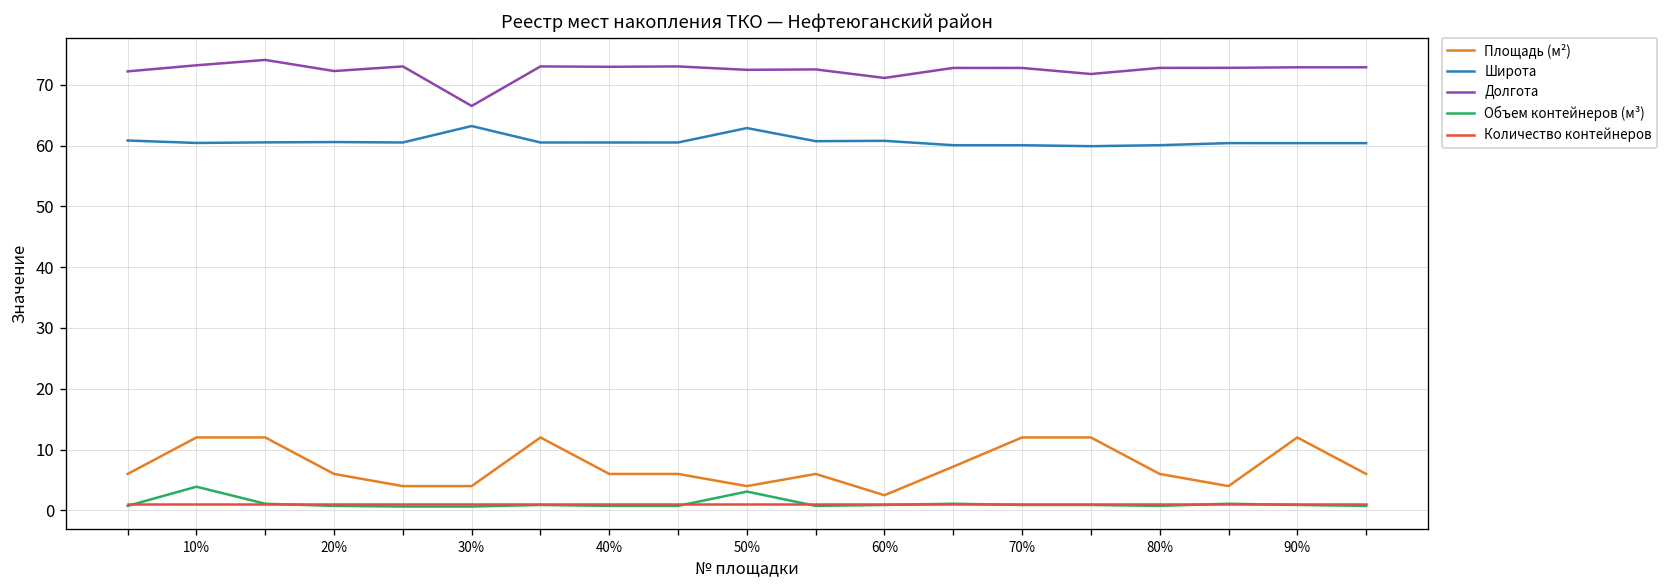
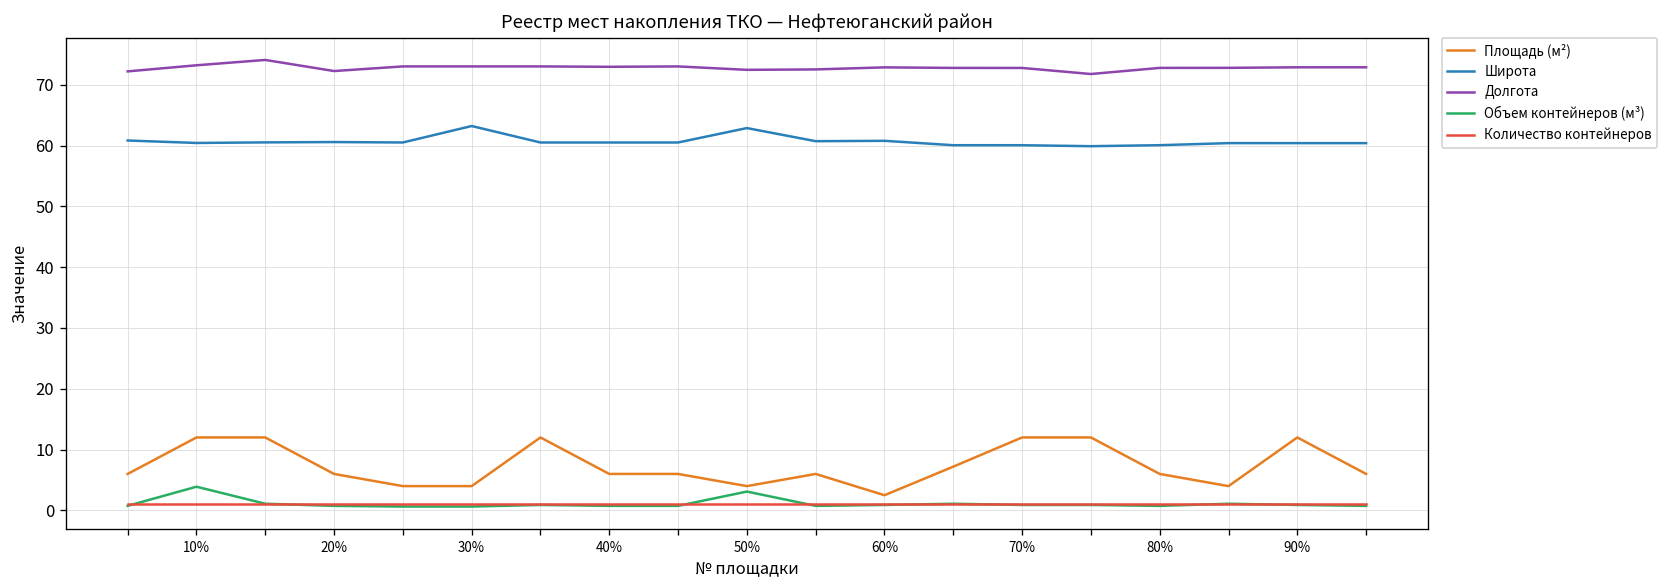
  {
    "Широта": {
      "10%": 60,
      "20%": 61,
      "30%": 63,
      "40%": 61,
      "50%": 63,
      "60%": 61,
      "70%": 60,
      "80%": 60,
      "90%": 60
    },
    "Долгота": {
      "10%": 73,
      "20%": 72,
-     "30%": 67,
+     "30%": 73,
      "40%": 73,
      "50%": 72,
-     "60%": 71,
+     "60%": 73,
      "70%": 73,
      "80%": 73,
      "90%": 73
    },
    "Объем контейнеров (м³)": {
      "10%": 4,
      "50%": 3
    }
  }
